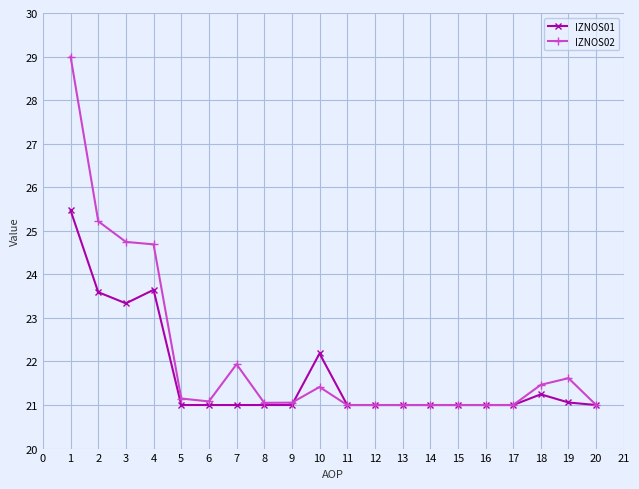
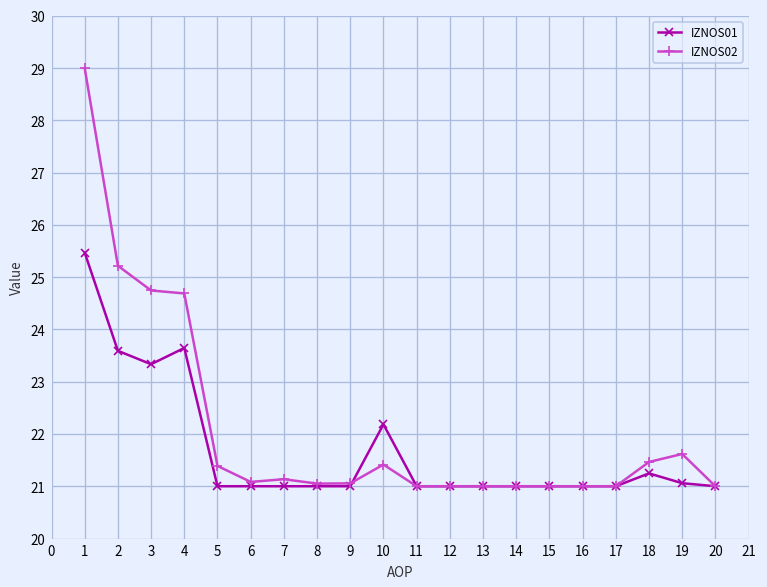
  {
    "IZNOS01": {
      "1": 25.5,
      "2": 23.6,
      "3": 23.3,
      "4": 23.6,
      "5": 21.0,
      "6": 21.0,
      "7": 21.0,
      "10": 22.2,
      "18": 21.2,
      "19": 21.1
    },
    "IZNOS02": {
      "1": 29.0,
      "2": 25.2,
      "3": 24.7,
      "4": 24.7,
-     "5": 21.1,
+     "5": 21.4,
      "6": 21.1,
-     "7": 21.9,
+     "7": 21.1,
      "10": 21.4,
      "18": 21.5,
      "19": 21.6
    }
  }
